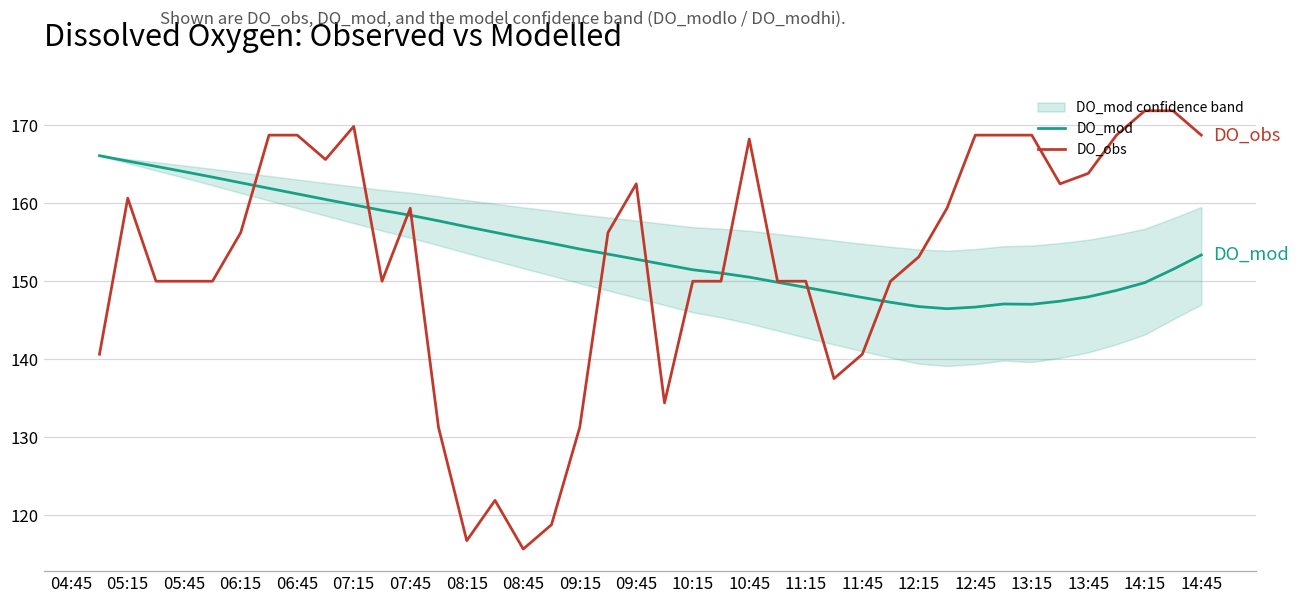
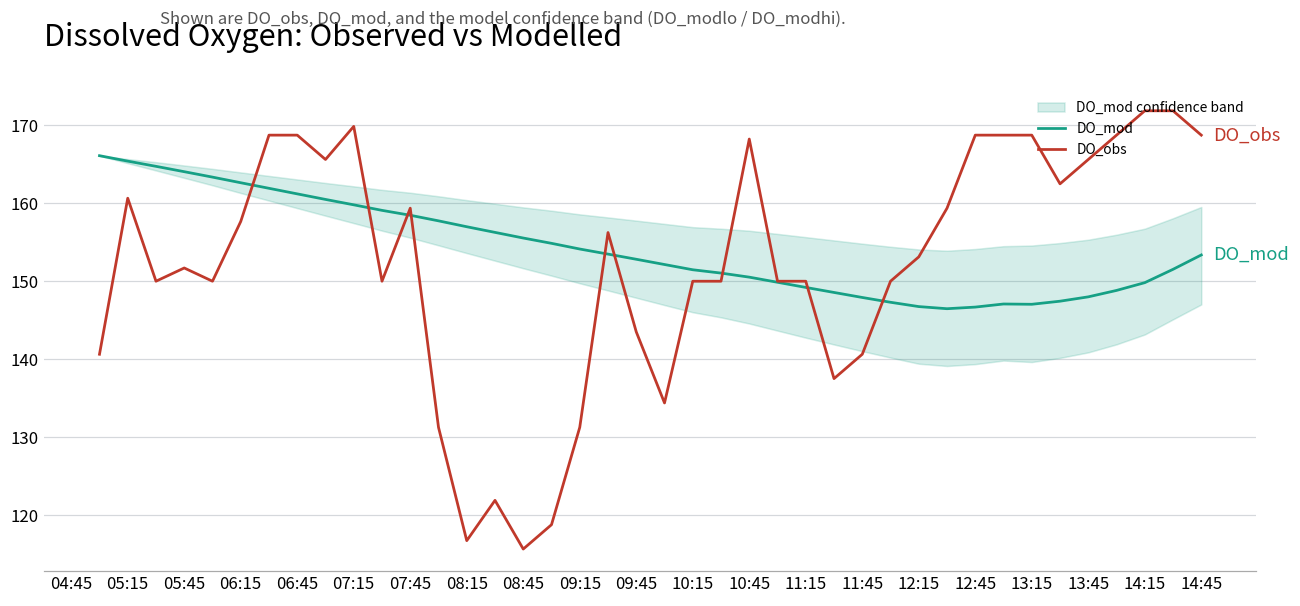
  {
    "DO_obs": {
      "05:15": 161,
-     "05:45": 150,
-     "06:15": 156,
+     "05:45": 152,
+     "06:15": 158,
      "06:45": 169,
      "07:15": 170,
      "07:45": 159,
      "08:15": 117,
      "08:45": 116,
      "09:15": 131,
-     "09:45": 163,
+     "09:45": 144,
      "10:15": 150,
      "10:45": 168,
      "11:15": 150,
      "11:45": 141,
      "12:15": 153,
      "12:45": 169,
      "13:15": 169,
-     "13:45": 164,
+     "13:45": 166,
      "14:15": 172,
      "14:45": 169
    }
  }
